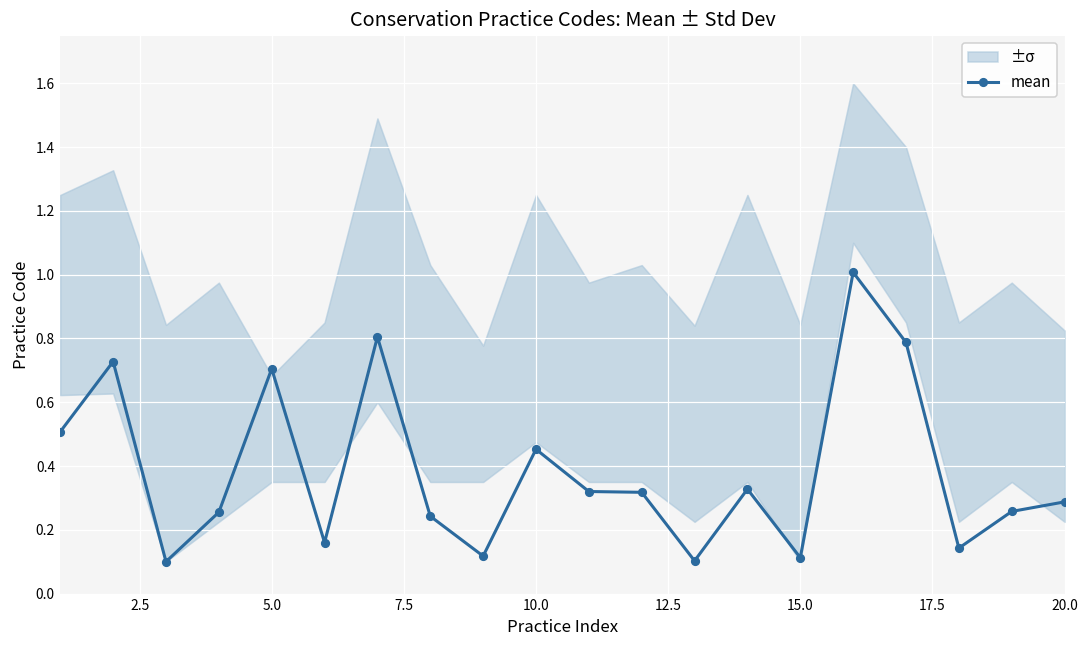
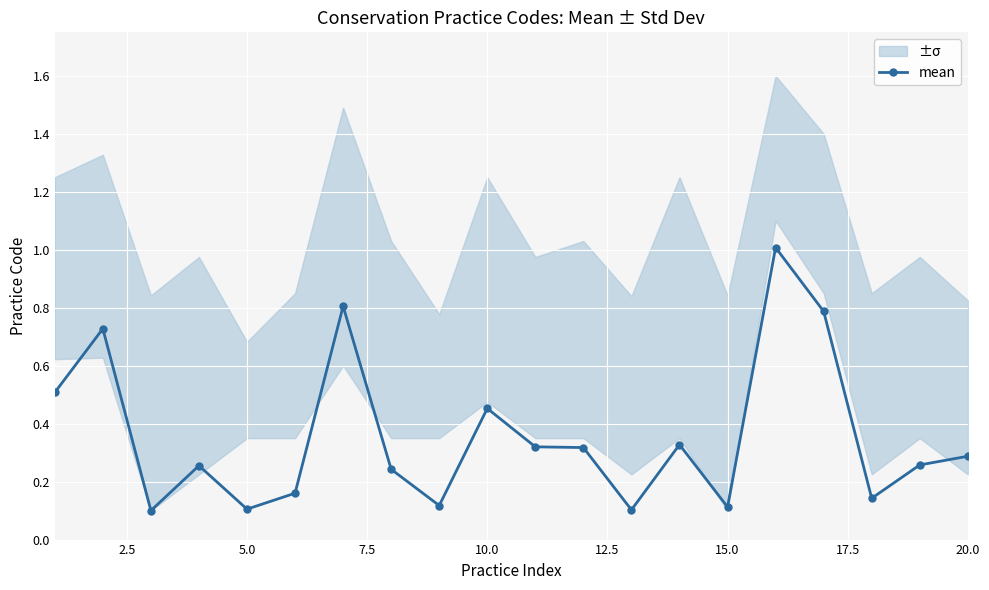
  {
    "mean": {
-     "5.0": 0.71,
+     "5.0": 0.11,
      "10.0": 0.45,
      "15.0": 0.11,
      "20.0": 0.29
    }
  }
